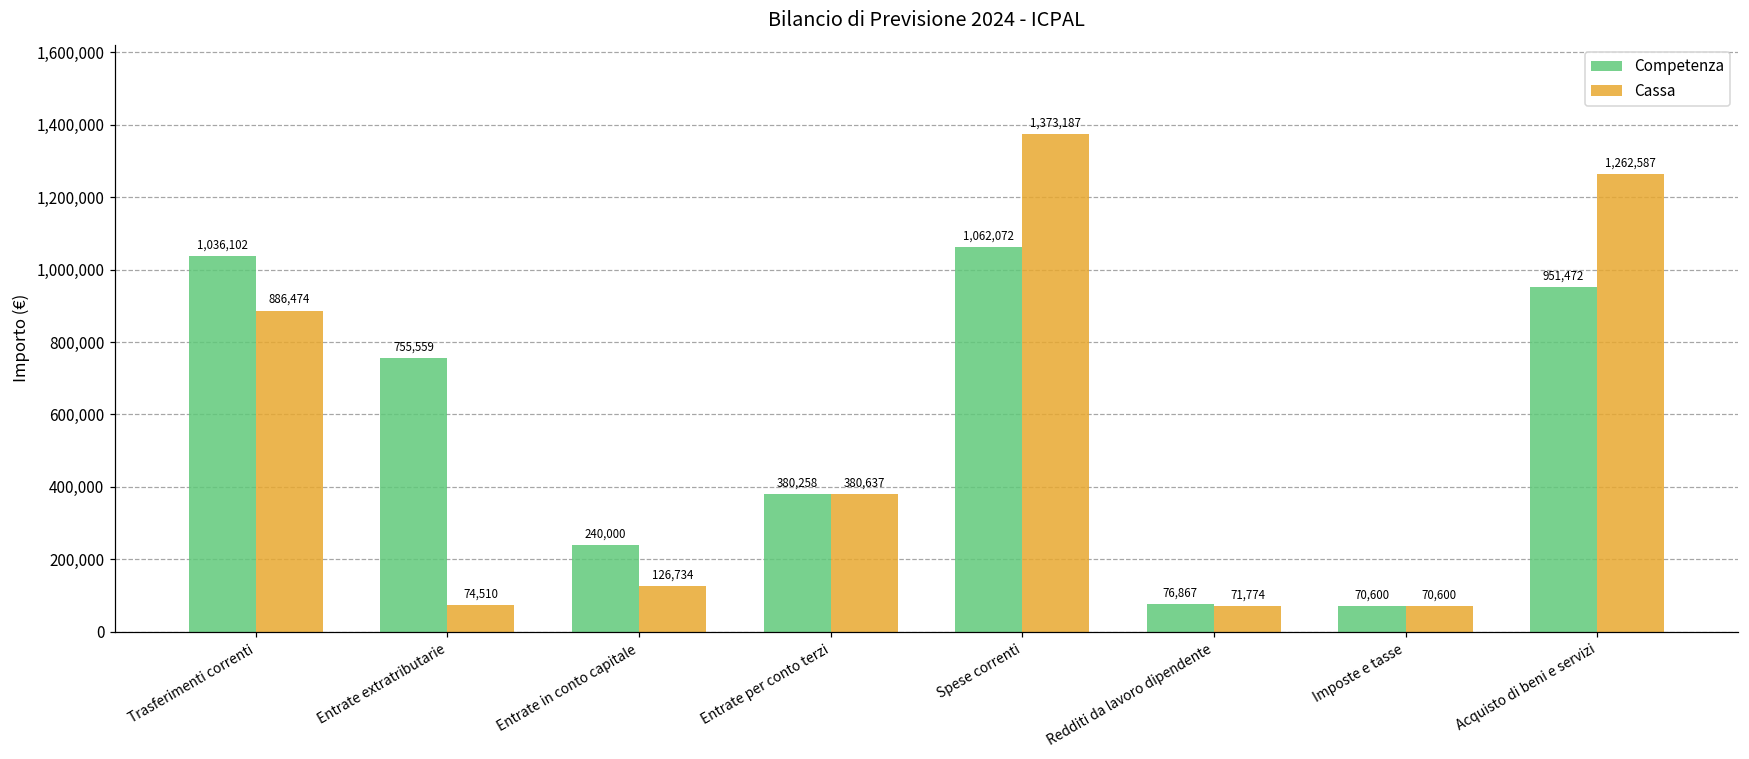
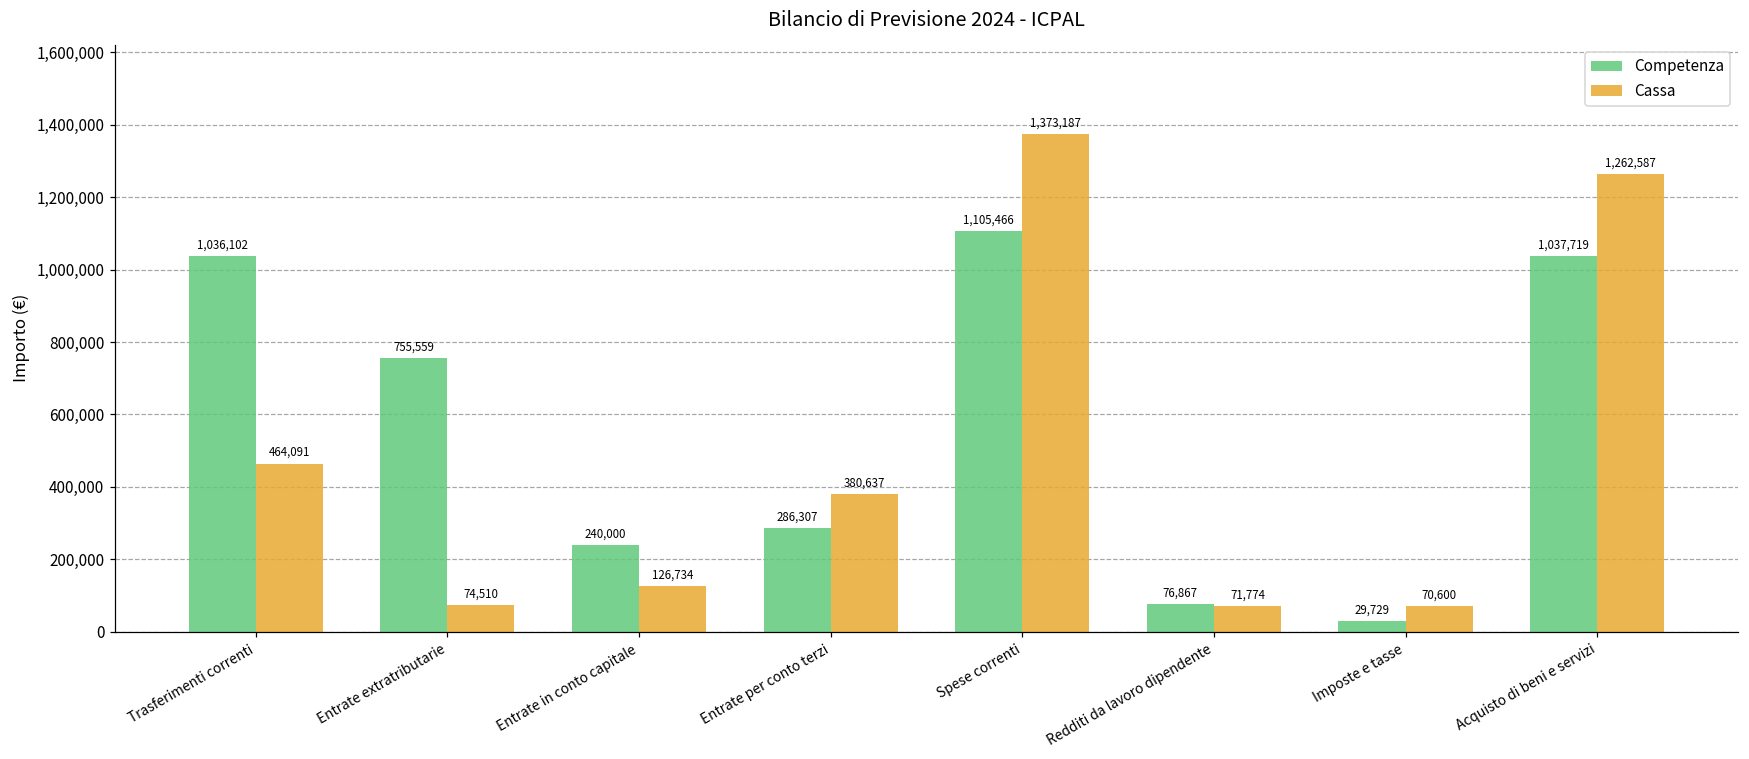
  {
    "Competenza": {
      "Trasferimenti correnti": "1,036,102",
      "Entrate extratributarie": "755,559",
      "Entrate in conto capitale": "240,000",
-     "Entrate per conto terzi": "380,258",
-     "Spese correnti": "1,062,072",
+     "Entrate per conto terzi": "286,307",
+     "Spese correnti": "1,105,466",
      "Redditi da lavoro dipendente": "76,867",
-     "Imposte e tasse": "70,600",
-     "Acquisto di beni e servizi": "951,472"
+     "Imposte e tasse": "29,729",
+     "Acquisto di beni e servizi": "1,037,719"
    },
    "Cassa": {
-     "Trasferimenti correnti": "886,474",
+     "Trasferimenti correnti": "464,091",
      "Entrate extratributarie": "74,510",
      "Entrate in conto capitale": "126,734",
      "Entrate per conto terzi": "380,637",
      "Spese correnti": "1,373,187",
      "Redditi da lavoro dipendente": "71,774",
      "Imposte e tasse": "70,600",
      "Acquisto di beni e servizi": "1,262,587"
    }
  }
